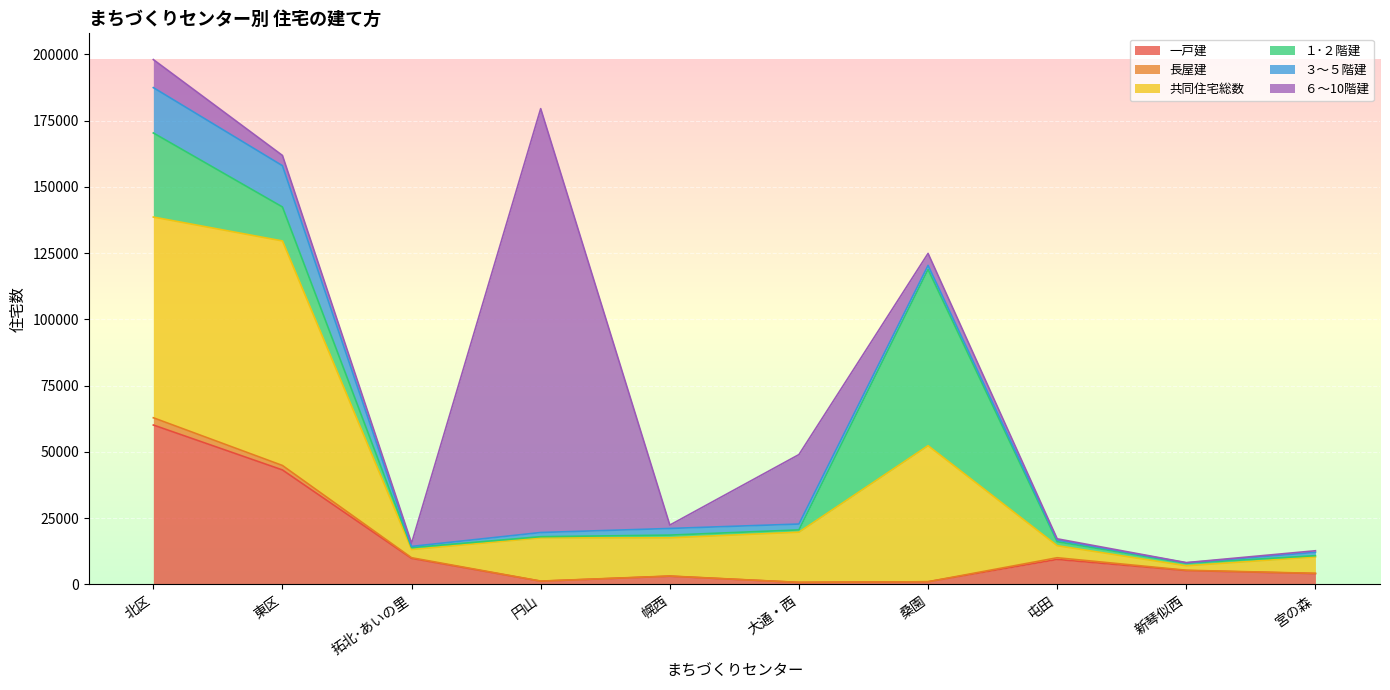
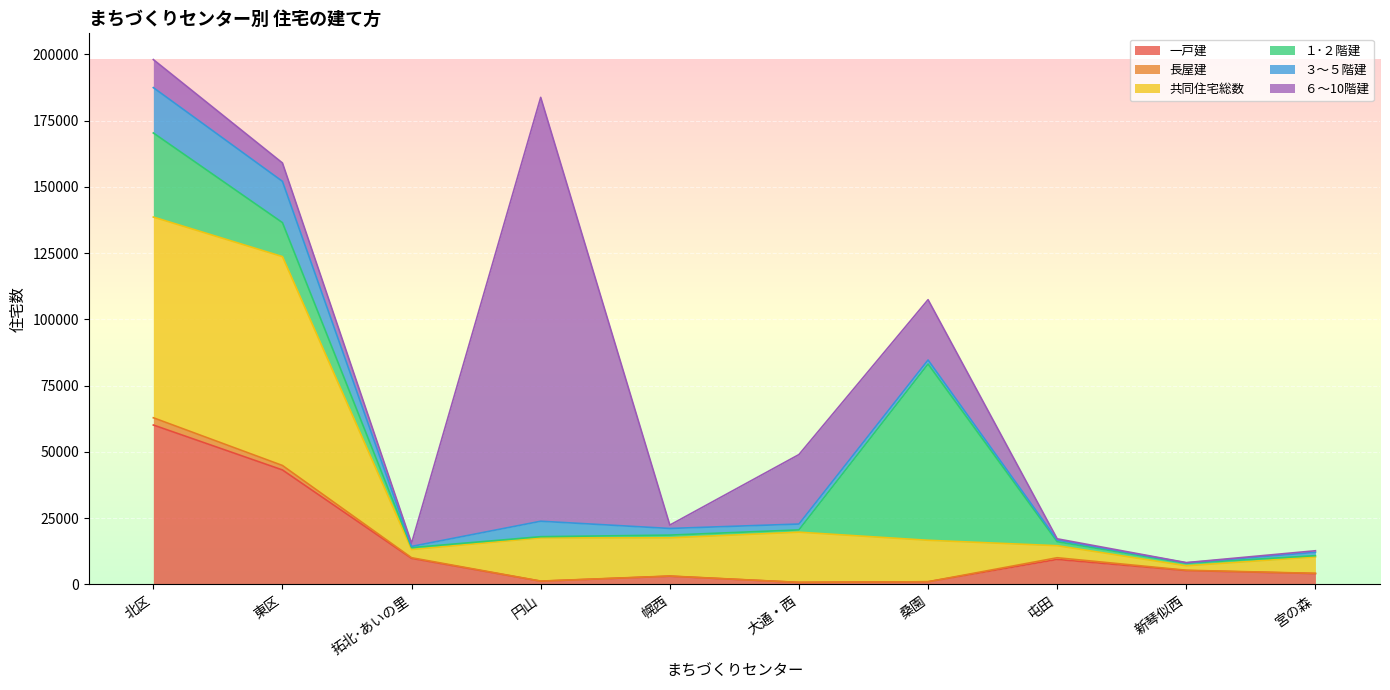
  {
    "共同住宅総数": {
      "北区": 76000,
-     "東区": 85000,
+     "東区": 79000,
      "幌西": 14000,
-     "桑園": 51000,
+     "桑園": 16000,
      "屯田": 5000
    },
    "１･２階建": {
      "北区": 32000,
      "東区": 13000,
      "幌西": 1000,
      "桑園": 67000
    },
    "３～５階建": {
      "北区": 17000,
      "東区": 16000,
-     "円山": 2000,
+     "円山": 6000,
      "幌西": 3000,
      "大通・西": 2000,
      "桑園": 2000
    },
    "６～10階建": {
      "北区": 11000,
-     "東区": 4000,
+     "東区": 7000,
      "拓北･あいの里": 1000,
      "円山": 160000,
      "幌西": 1000,
      "大通・西": 26000,
-     "桑園": 5000
+     "桑園": 23000
    }
  }
